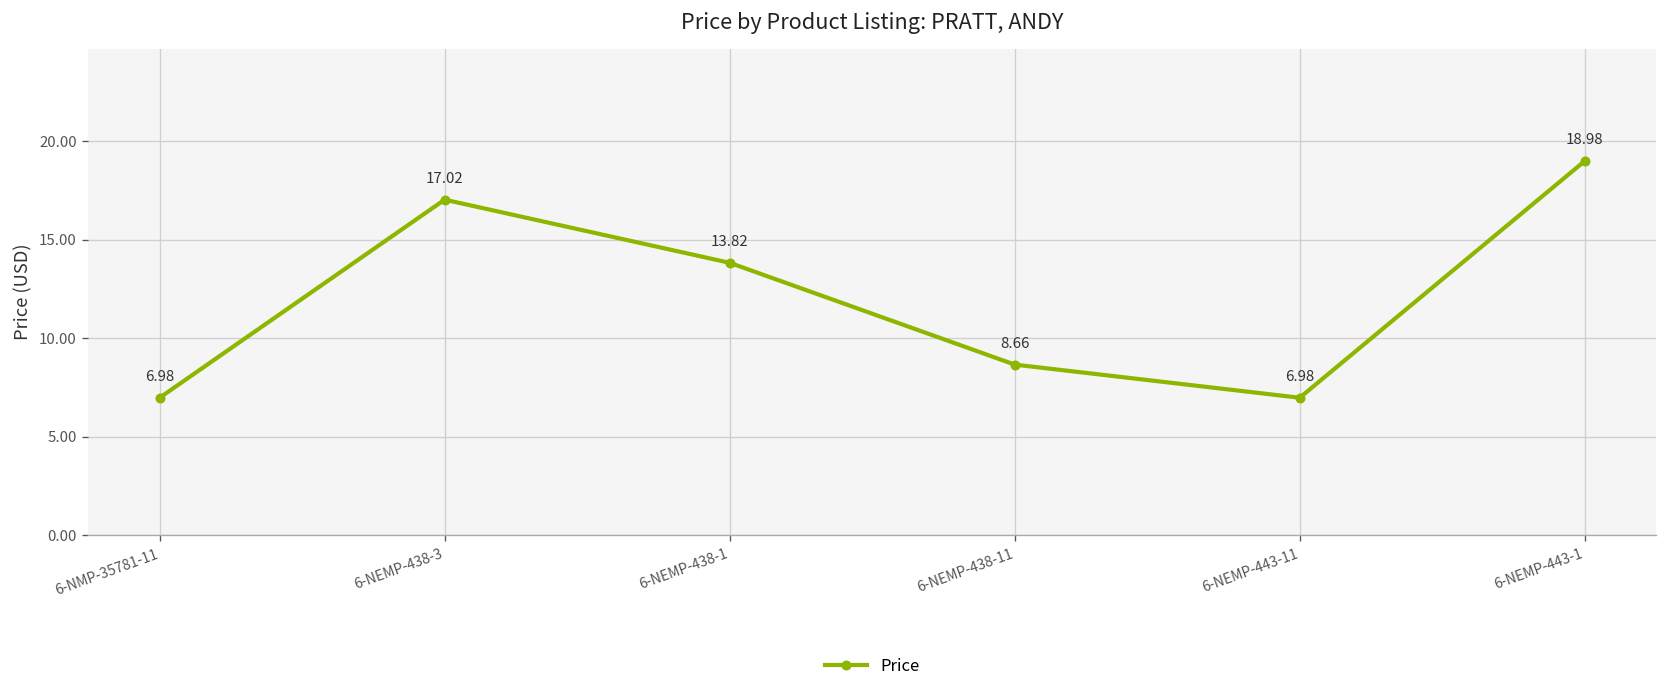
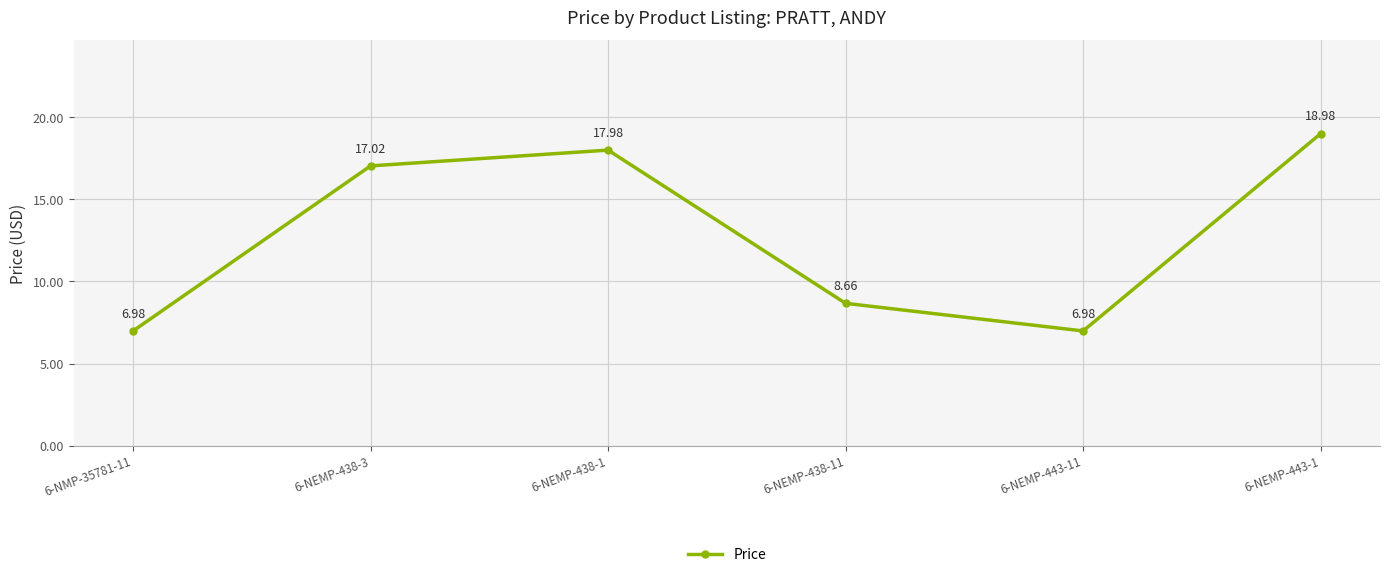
  {
    "6-NMP-35781-11": 6.98,
    "6-NEMP-438-3": 17.02,
-   "6-NEMP-438-1": 13.82,
+   "6-NEMP-438-1": 17.98,
    "6-NEMP-438-11": 8.66,
    "6-NEMP-443-11": 6.98,
    "6-NEMP-443-1": 18.98
  }
